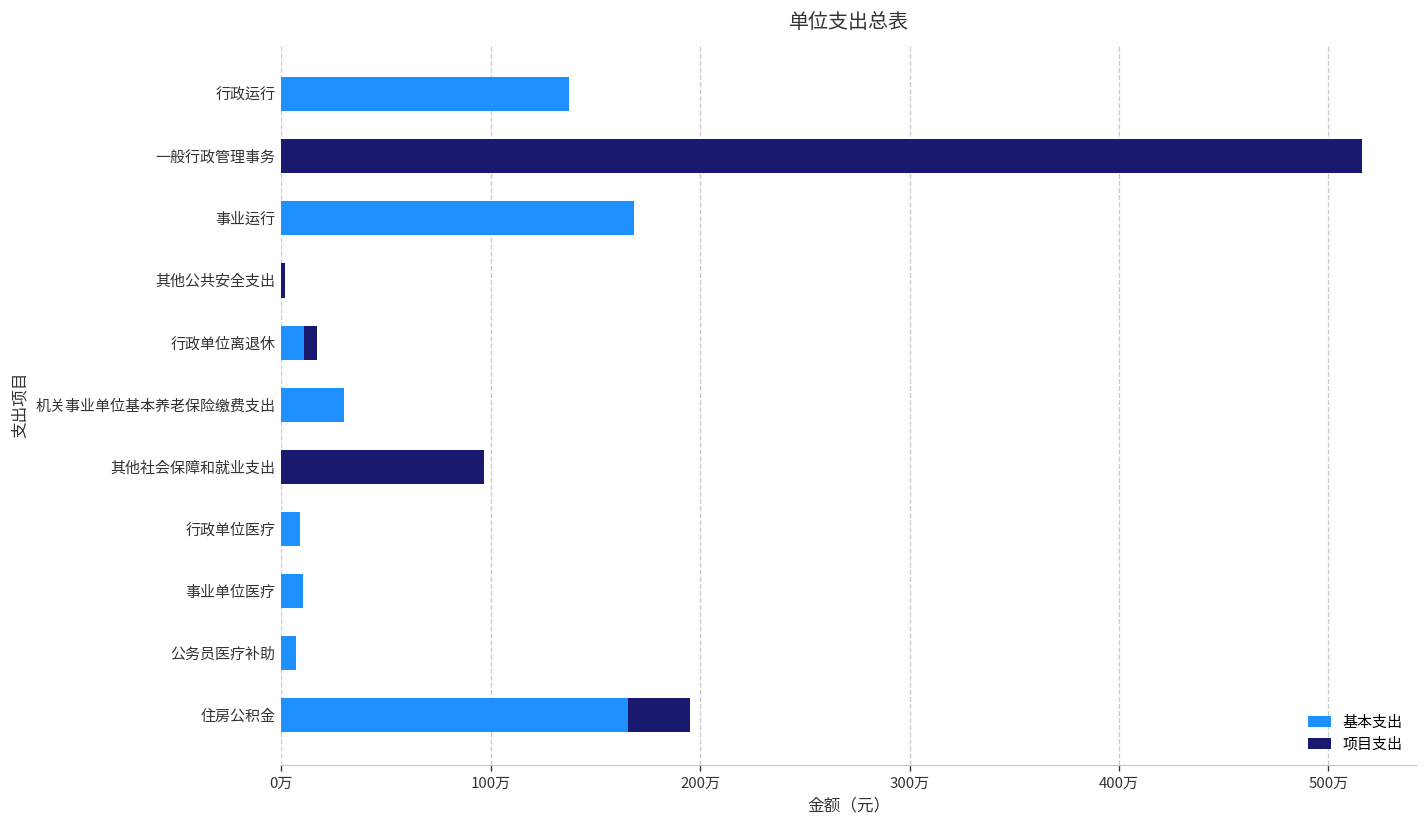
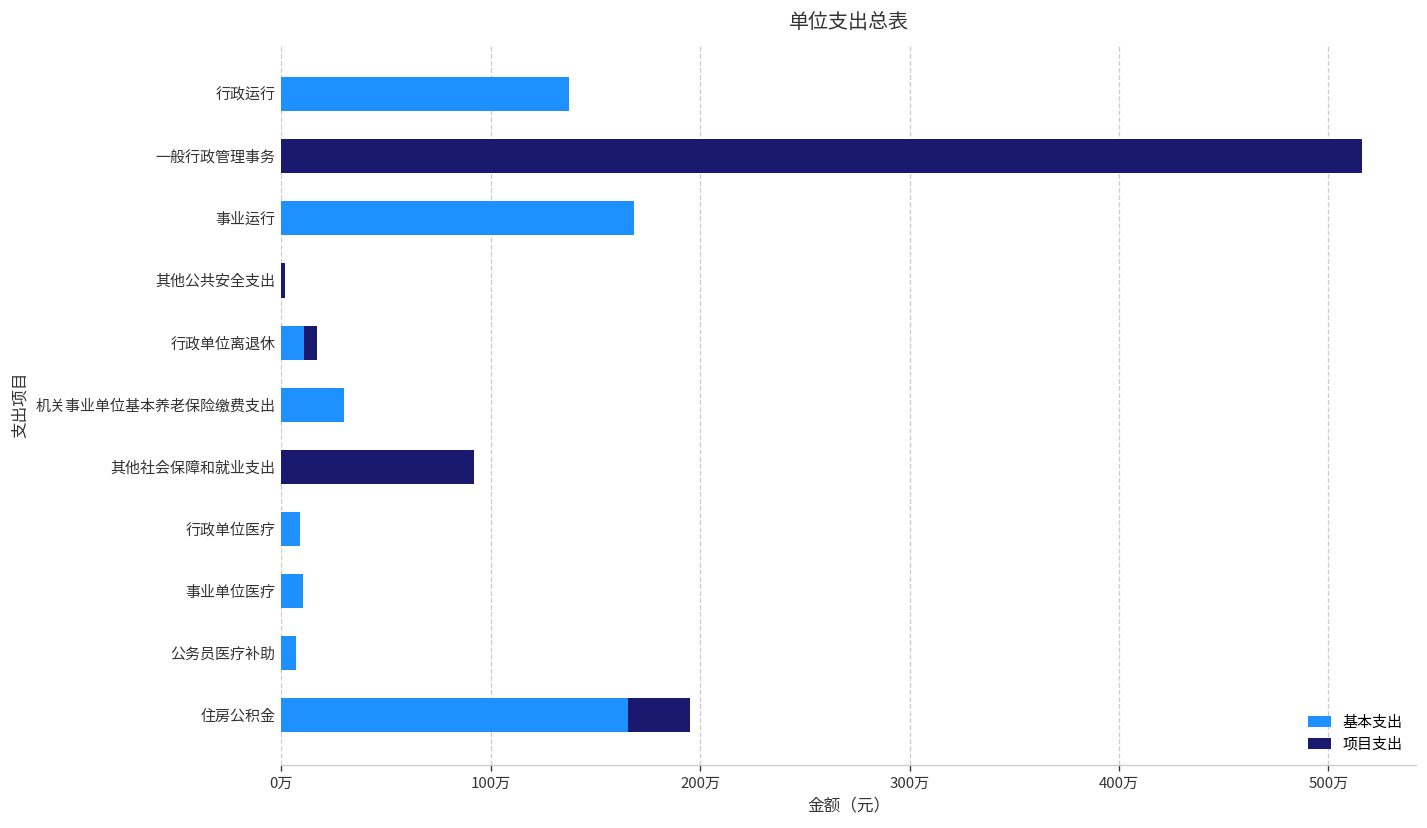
  {
    "基本支出": {
      "行政运行": "137万",
      "一般行政管理事务": "0万",
      "事业运行": "168万",
      "其他公共安全支出": "0万",
      "行政单位离退休": "11万",
      "机关事业单位基本养老保险缴费支出": "30万",
      "其他社会保障和就业支出": "0万",
      "行政单位医疗": "9万",
      "事业单位医疗": "10万",
      "公务员医疗补助": "7万",
      "住房公积金": "166万"
    },
    "项目支出": {
      "行政运行": "0万",
      "一般行政管理事务": "516万",
      "事业运行": "0万",
      "其他公共安全支出": "2万",
      "行政单位离退休": "6万",
      "机关事业单位基本养老保险缴费支出": "0万",
-     "其他社会保障和就业支出": "97万",
+     "其他社会保障和就业支出": "92万",
      "行政单位医疗": "0万",
      "事业单位医疗": "0万",
      "公务员医疗补助": "0万",
      "住房公积金": "29万"
    }
  }
